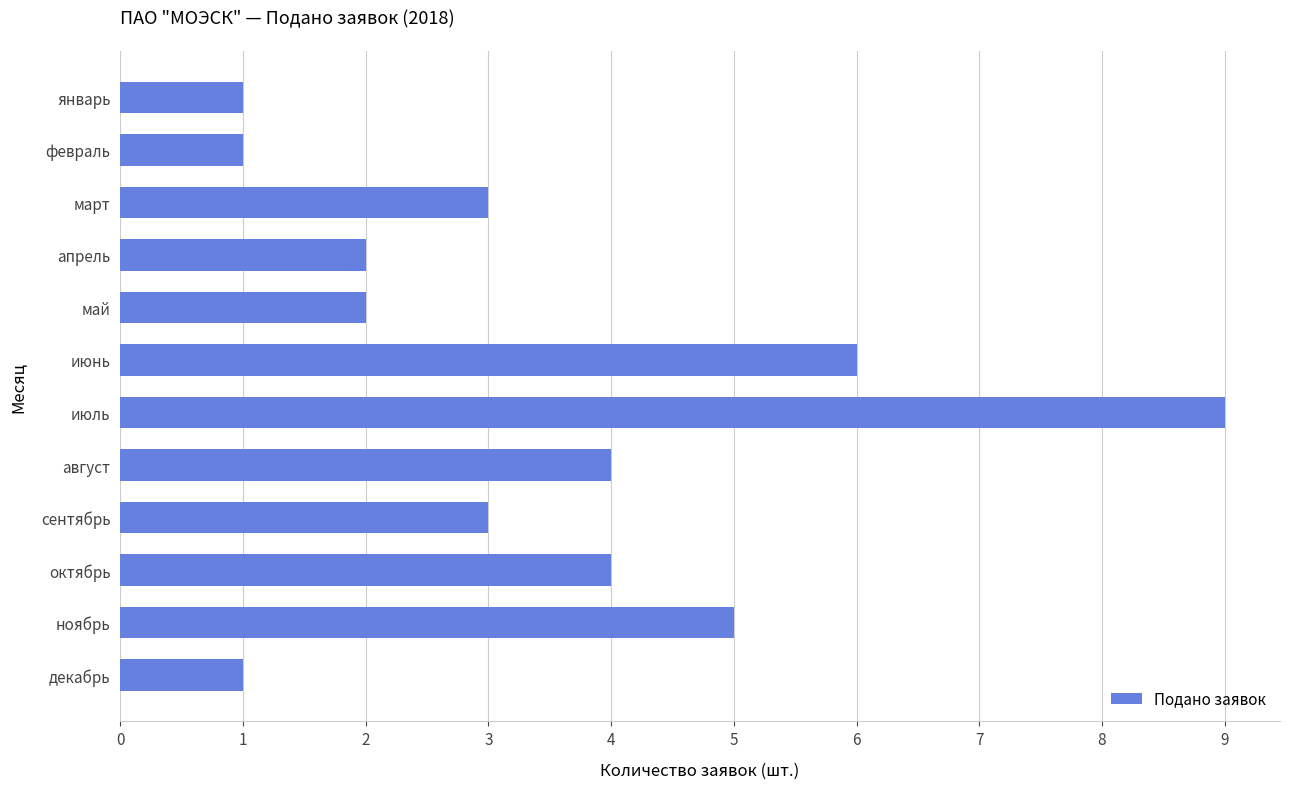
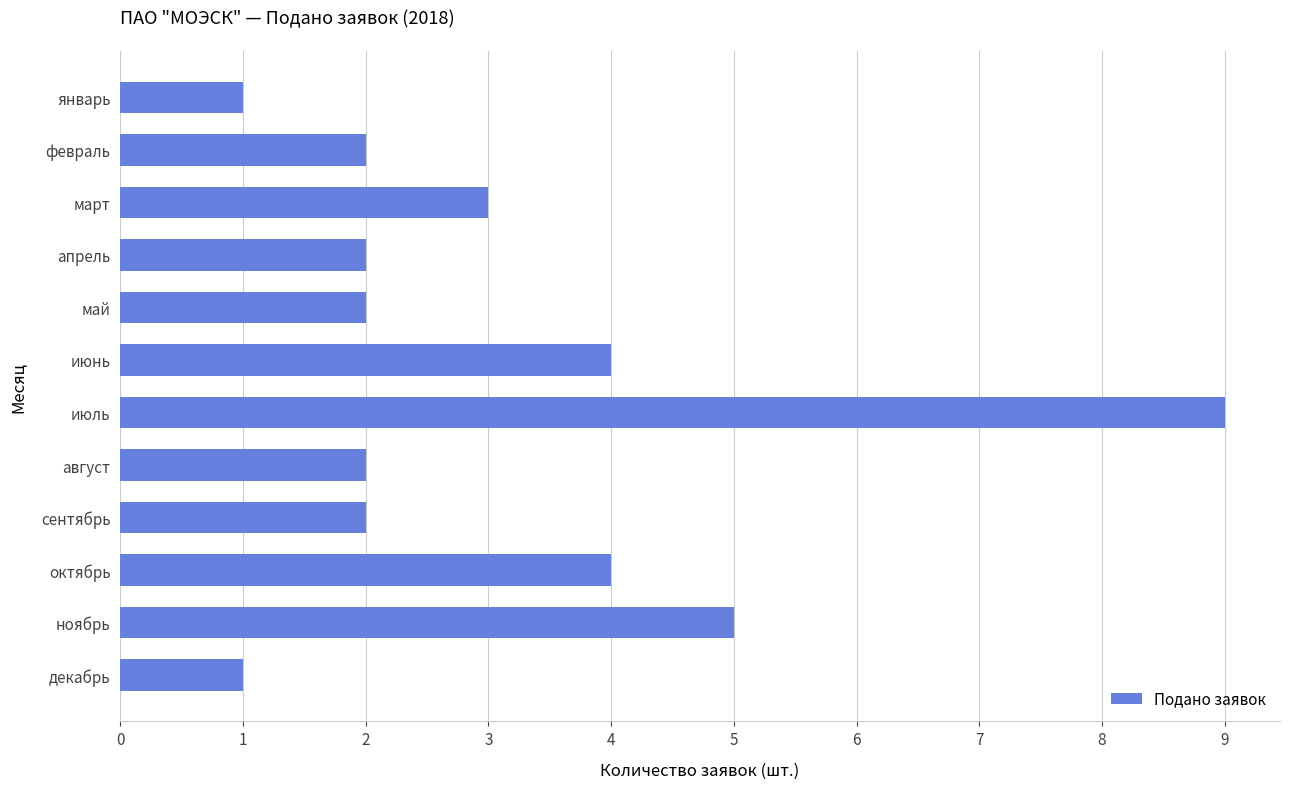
  {
    "январь": 1,
-   "февраль": 1,
+   "февраль": 2,
    "март": 3,
    "апрель": 2,
    "май": 2,
-   "июнь": 6,
+   "июнь": 4,
    "июль": 9,
-   "август": 4,
-   "сентябрь": 3,
+   "август": 2,
+   "сентябрь": 2,
    "октябрь": 4,
    "ноябрь": 5,
    "декабрь": 1
  }
